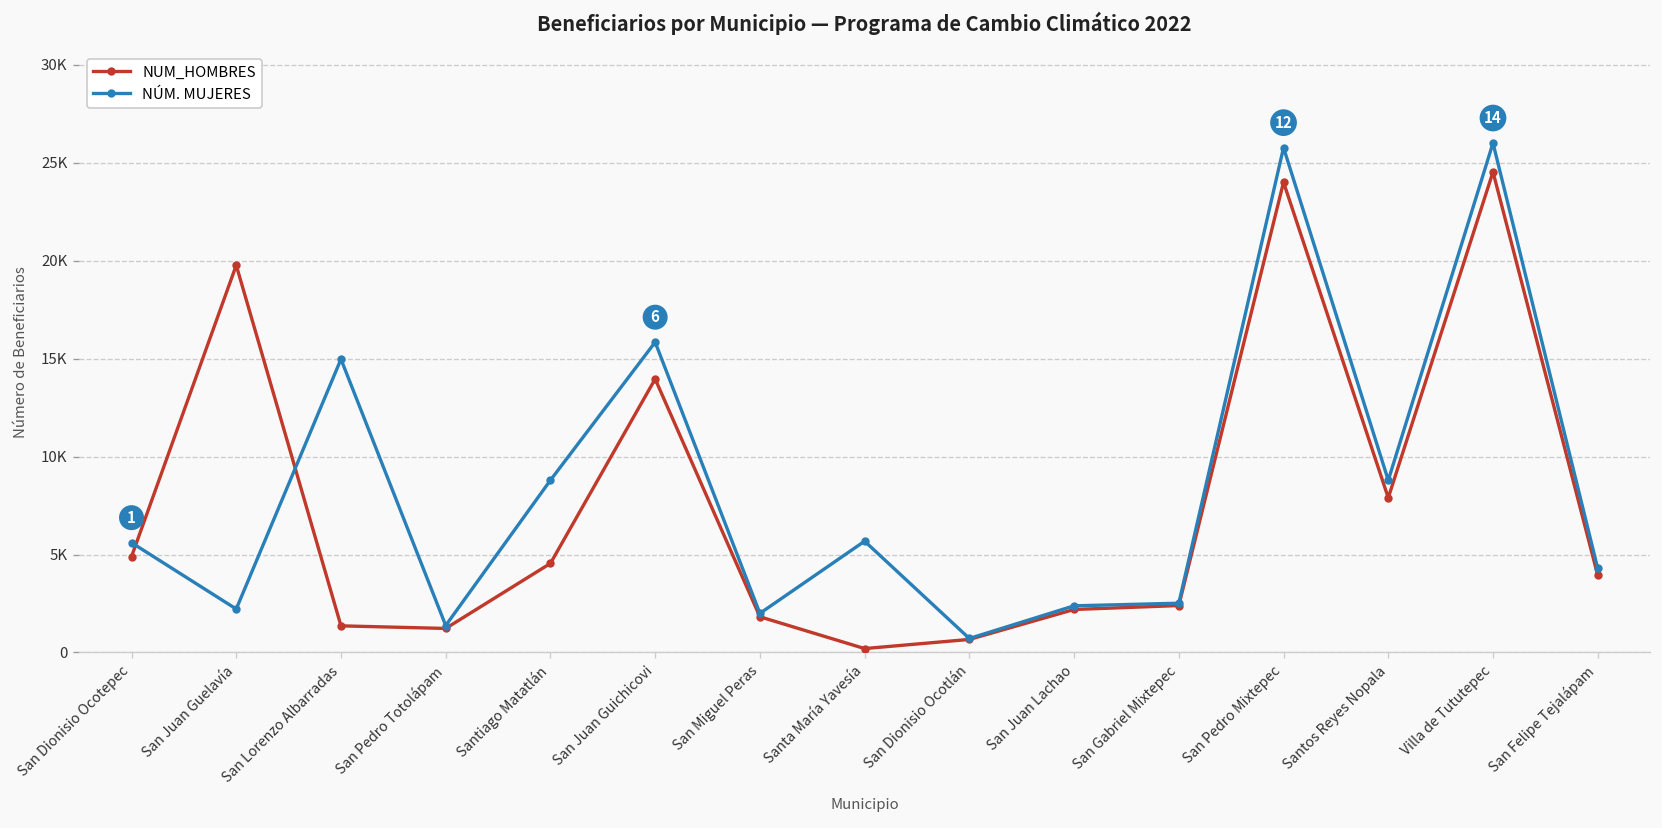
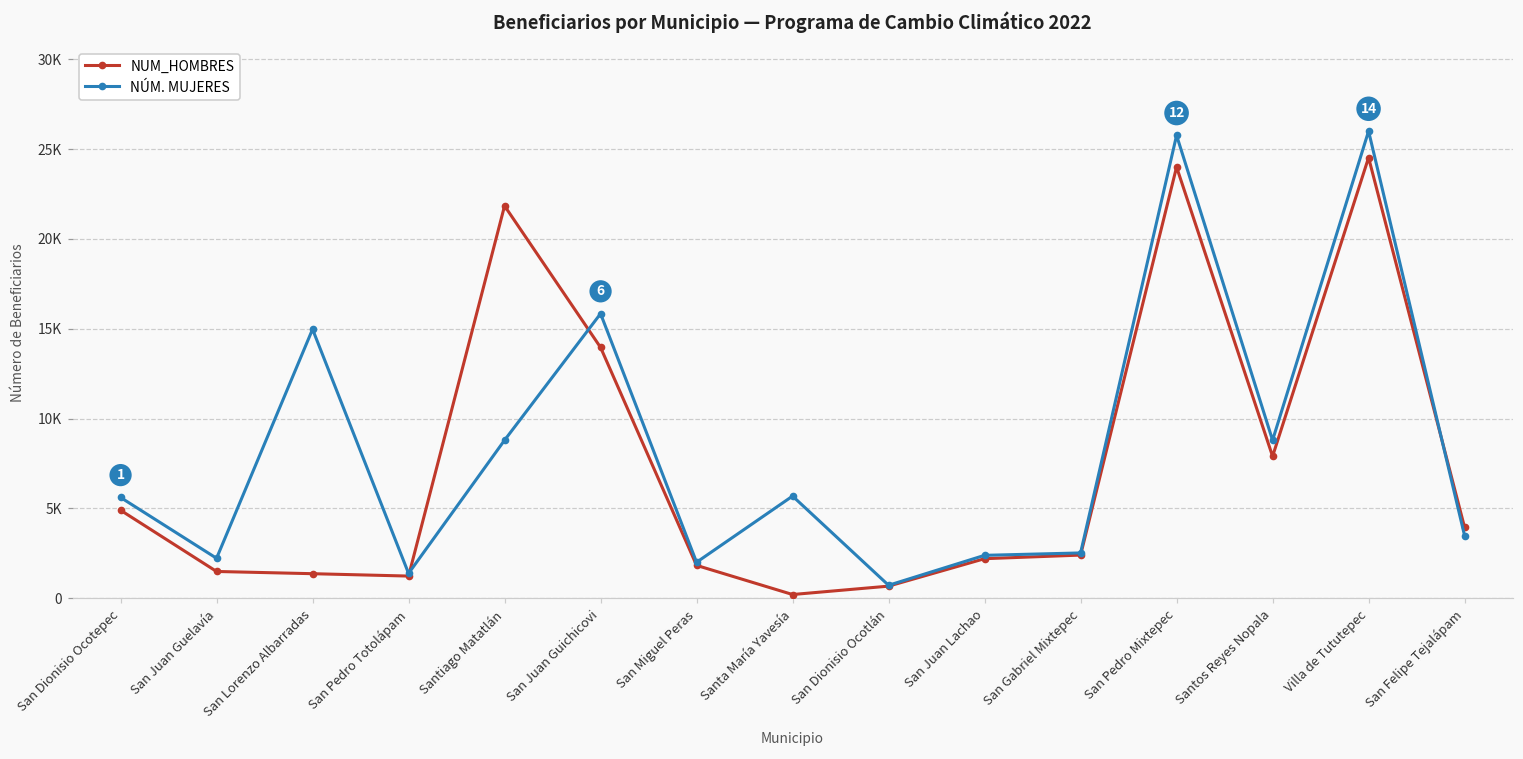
  {
    "NUM_HOMBRES": {
      "San Dionisio Ocotepec": 4900,
-     "San Juan Guelavía": 19800,
+     "San Juan Guelavía": 1500,
      "San Lorenzo Albarradas": 1400,
-     "Santiago Matatlán": 4500,
+     "Santiago Matatlán": 21800,
      "San Juan Guichicovi": 14000,
      "San Miguel Peras": 1800,
      "Santa María Yavesía": 200,
      "San Juan Lachao": 2200,
      "San Pedro Mixtepec": 24000,
      "Santos Reyes Nopala": 7900,
      "Villa de Tututepec": 24500,
      "San Felipe Tejalápam": 3900
    },
    "NÚM. MUJERES": {
      "San Juan Guelavía": 2200,
      "San Lorenzo Albarradas": 15000,
      "Santiago Matatlán": 8800,
      "San Miguel Peras": 2000,
      "Santa María Yavesía": 5700,
      "San Juan Lachao": 2400,
      "Santos Reyes Nopala": 8800,
-     "San Felipe Tejalápam": 4300
+     "San Felipe Tejalápam": 3500
    }
  }
